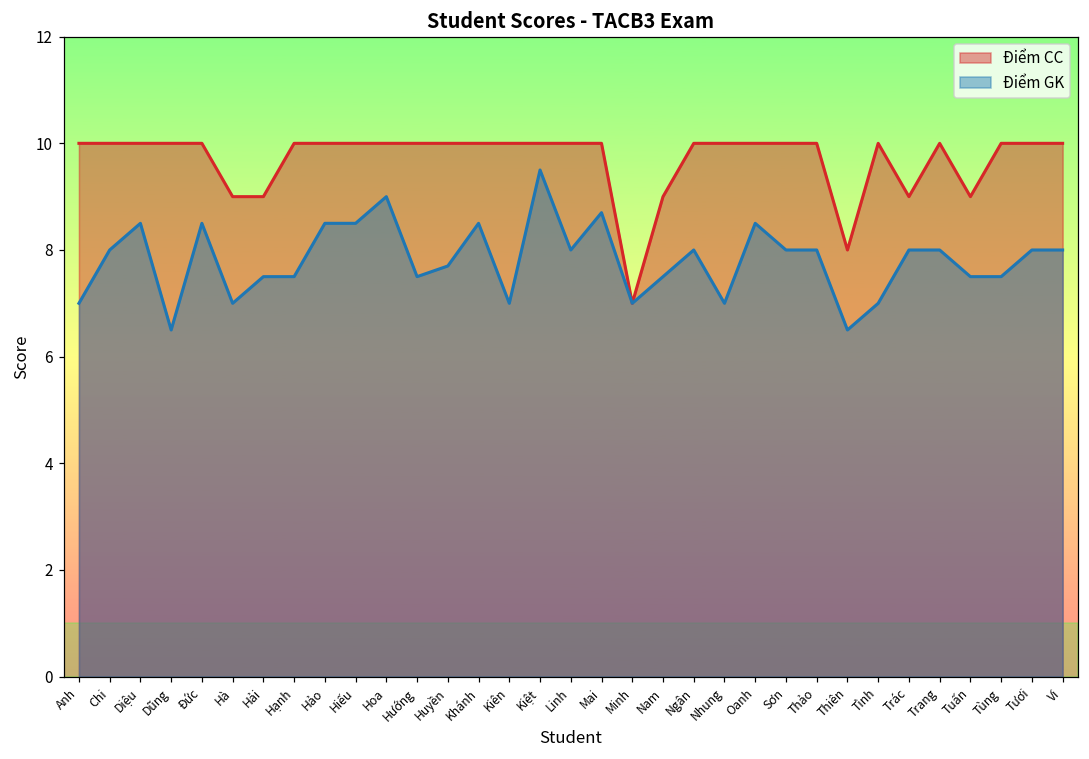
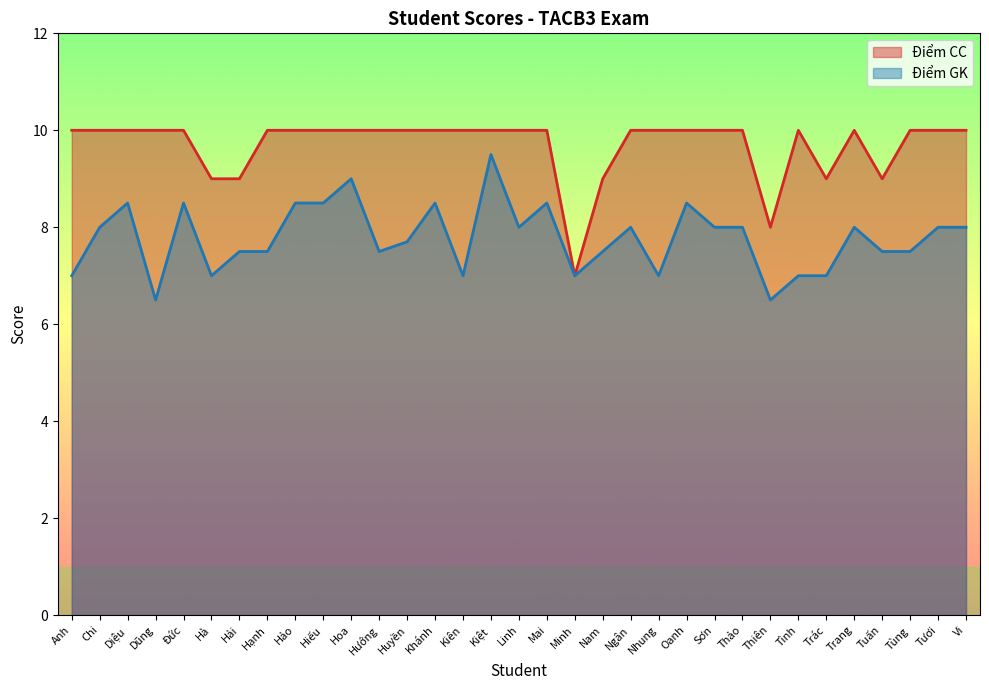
  {
    "Điểm CC": {
      "Anh": 10.0,
      "Chi": 10.0,
      "Diệu": 10.0,
      "Dũng": 10.0,
      "Đức": 10.0,
      "Hà": 9.0,
      "Hải": 9.0,
      "Hạnh": 10.0,
      "Hảo": 10.0,
      "Hiếu": 10.0,
      "Hoa": 10.0,
      "Hướng": 10.0,
      "Huyền": 10.0,
      "Khánh": 10.0,
      "Kiên": 10.0,
      "Kiệt": 10.0,
      "Linh": 10.0,
      "Mai": 10.0,
      "Nam": 9.0,
      "Ngân": 10.0,
      "Nhung": 10.0,
      "Oanh": 10.0,
      "Sơn": 10.0,
      "Thảo": 10.0,
      "Thiên": 8.0,
      "Tình": 10.0,
      "Trác": 9.0,
      "Trang": 10.0,
      "Tuấn": 9.0,
      "Tùng": 10.0,
      "Tươi": 10.0,
      "Vi": 10.0
    },
    "Điểm GK": {
      "Anh": 7.0,
      "Chi": 8.0,
      "Diệu": 8.5,
      "Dũng": 6.5,
      "Đức": 8.5,
      "Hà": 7.0,
      "Hải": 7.5,
      "Hạnh": 7.5,
      "Hảo": 8.5,
      "Hiếu": 8.5,
      "Hoa": 9.0,
      "Hướng": 7.5,
      "Huyền": 7.7,
      "Khánh": 8.5,
      "Kiên": 7.0,
      "Kiệt": 9.5,
      "Linh": 8.0,
-     "Mai": 8.7,
+     "Mai": 8.5,
      "Nam": 7.5,
      "Ngân": 8.0,
      "Nhung": 7.0,
      "Oanh": 8.5,
      "Sơn": 8.0,
      "Thảo": 8.0,
      "Thiên": 6.5,
      "Tình": 7.0,
-     "Trác": 8,
+     "Trác": 7,
      "Trang": 8.0,
      "Tuấn": 7.5,
      "Tùng": 7.5,
      "Tươi": 8.0,
      "Vi": 8.0
    }
  }
